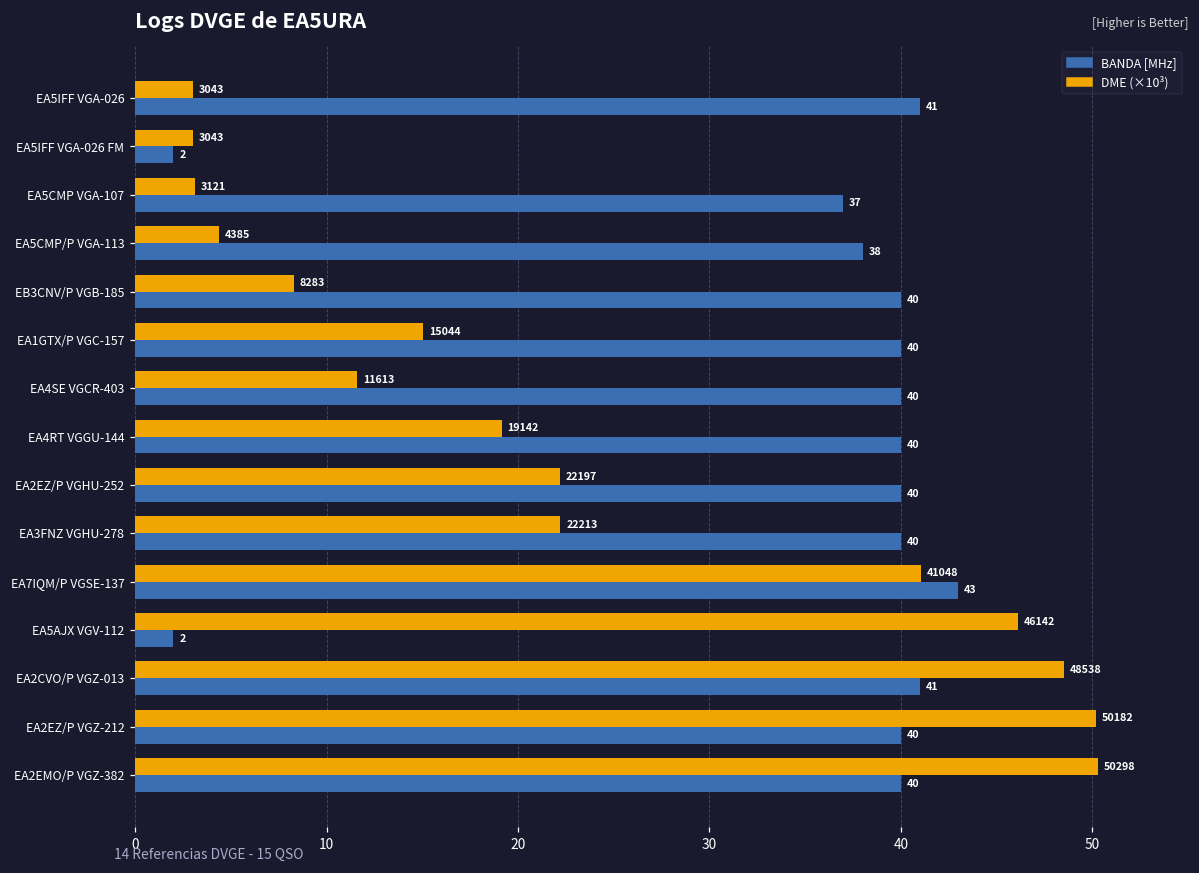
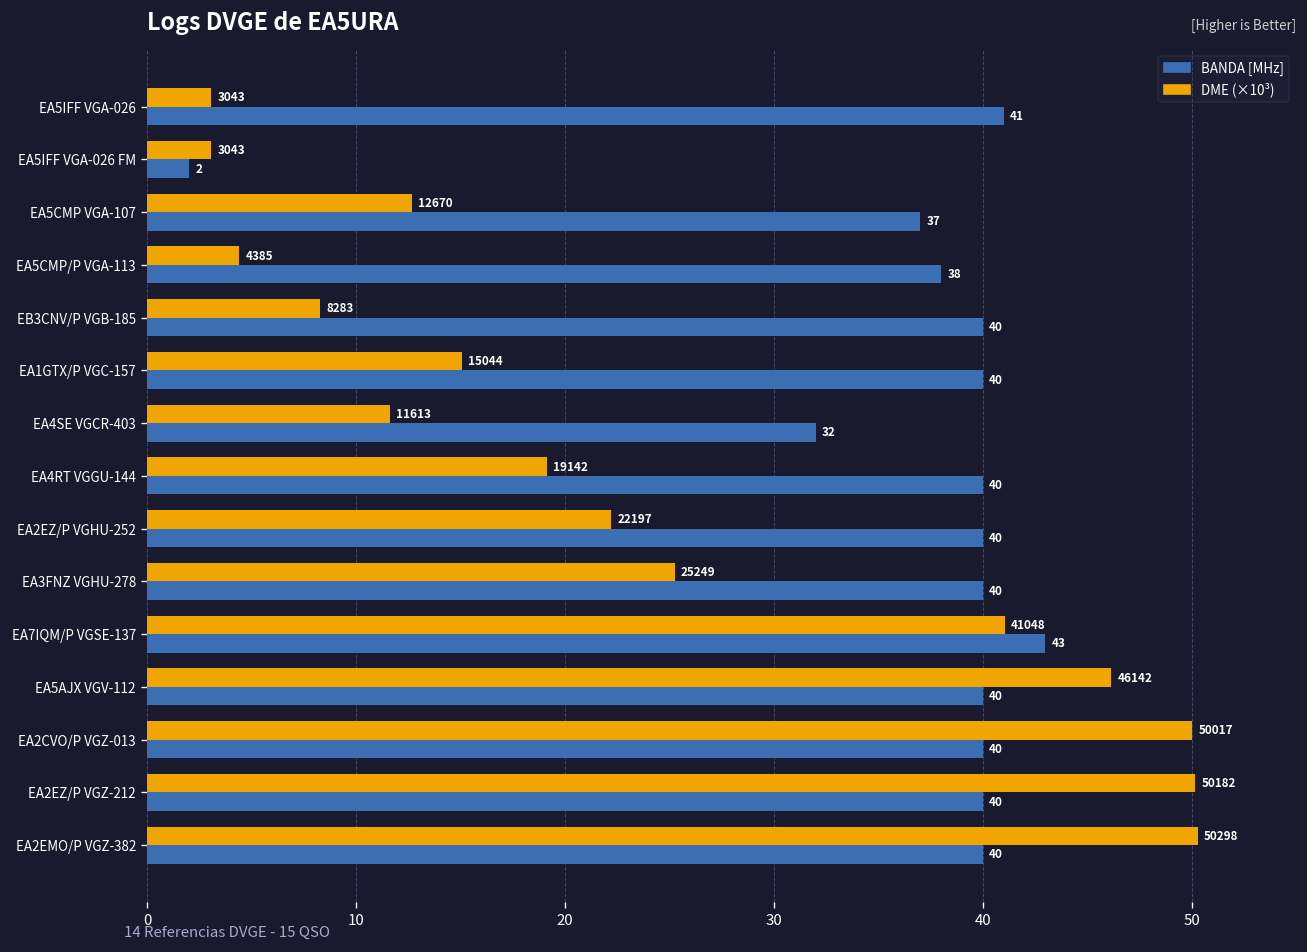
  {
    "BANDA [MHz]": {
      "EA5IFF VGA-026": 41,
      "EA5IFF VGA-026 FM": 2,
      "EA5CMP VGA-107": 37,
      "EA5CMP/P VGA-113": 38,
      "EB3CNV/P VGB-185": 40,
      "EA1GTX/P VGC-157": 40,
-     "EA4SE VGCR-403": 40,
+     "EA4SE VGCR-403": 32,
      "EA4RT VGGU-144": 40,
      "EA2EZ/P VGHU-252": 40,
      "EA3FNZ VGHU-278": 40,
      "EA7IQM/P VGSE-137": 43,
-     "EA5AJX VGV-112": 2,
-     "EA2CVO/P VGZ-013": 41,
+     "EA5AJX VGV-112": 40,
+     "EA2CVO/P VGZ-013": 40,
      "EA2EZ/P VGZ-212": 40,
      "EA2EMO/P VGZ-382": 40
    },
    "DME (×10³)": {
-     "EA5CMP VGA-107": 3121,
-     "EA3FNZ VGHU-278": 22213,
-     "EA2CVO/P VGZ-013": 48538
+     "EA5CMP VGA-107": 12670,
+     "EA3FNZ VGHU-278": 25249,
+     "EA2CVO/P VGZ-013": 50017
    }
  }
